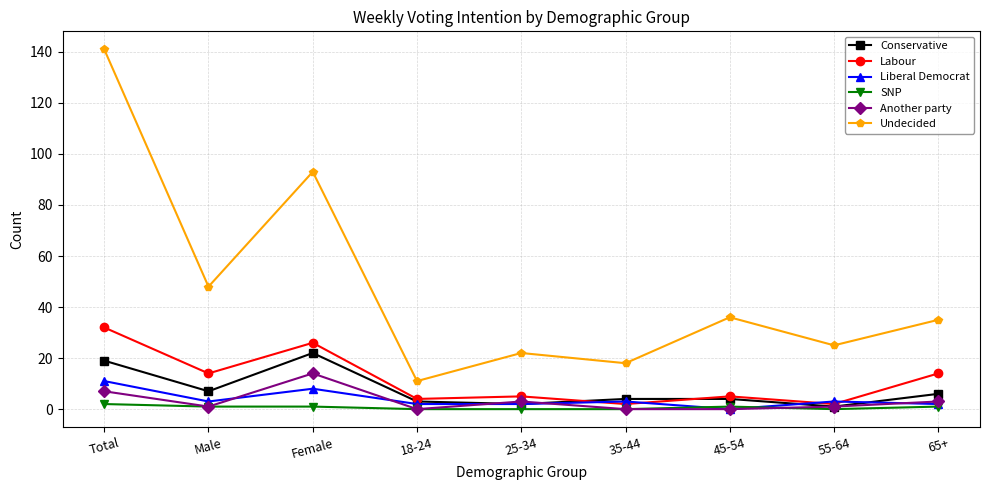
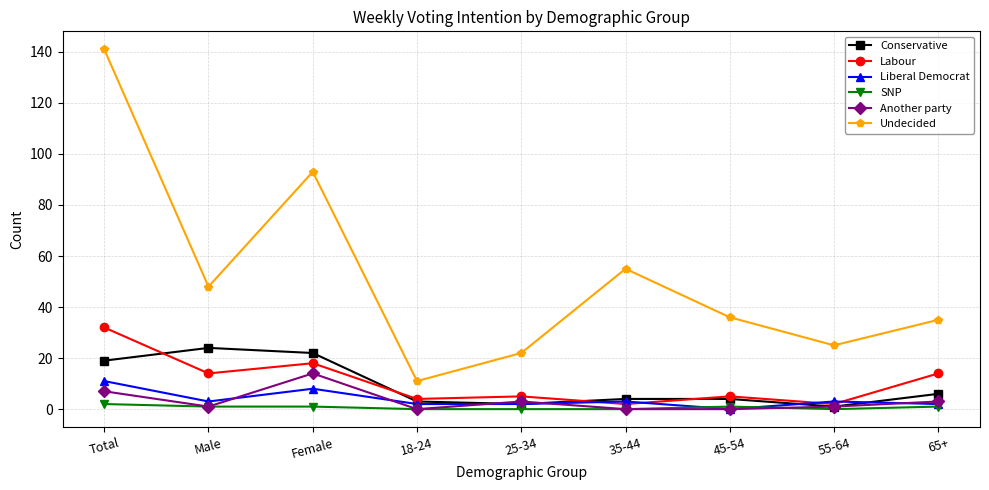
  {
    "Conservative": {
      "Total": 19,
-     "Male": 7,
+     "Male": 24,
      "Female": 22,
      "35-44": 4,
      "65+": 6
    },
    "Labour": {
      "Total": 32,
      "Male": 14,
-     "Female": 26,
+     "Female": 18,
      "18-24": 4,
      "25-34": 5,
      "65+": 14
    },
    "Liberal Democrat": {
      "Total": 11,
      "Male": 3,
      "Female": 8
    },
    "SNP": {
      "Total": 2,
      "Female": 1,
      "25-34": 0,
      "65+": 1
    },
    "Another party": {
      "Total": 7,
      "Female": 14
    },
    "Undecided": {
      "Total": 141,
      "Male": 48,
      "Female": 93,
      "18-24": 11,
      "25-34": 22,
-     "35-44": 18,
+     "35-44": 55,
      "45-54": 36,
      "55-64": 25,
      "65+": 35
    }
  }
